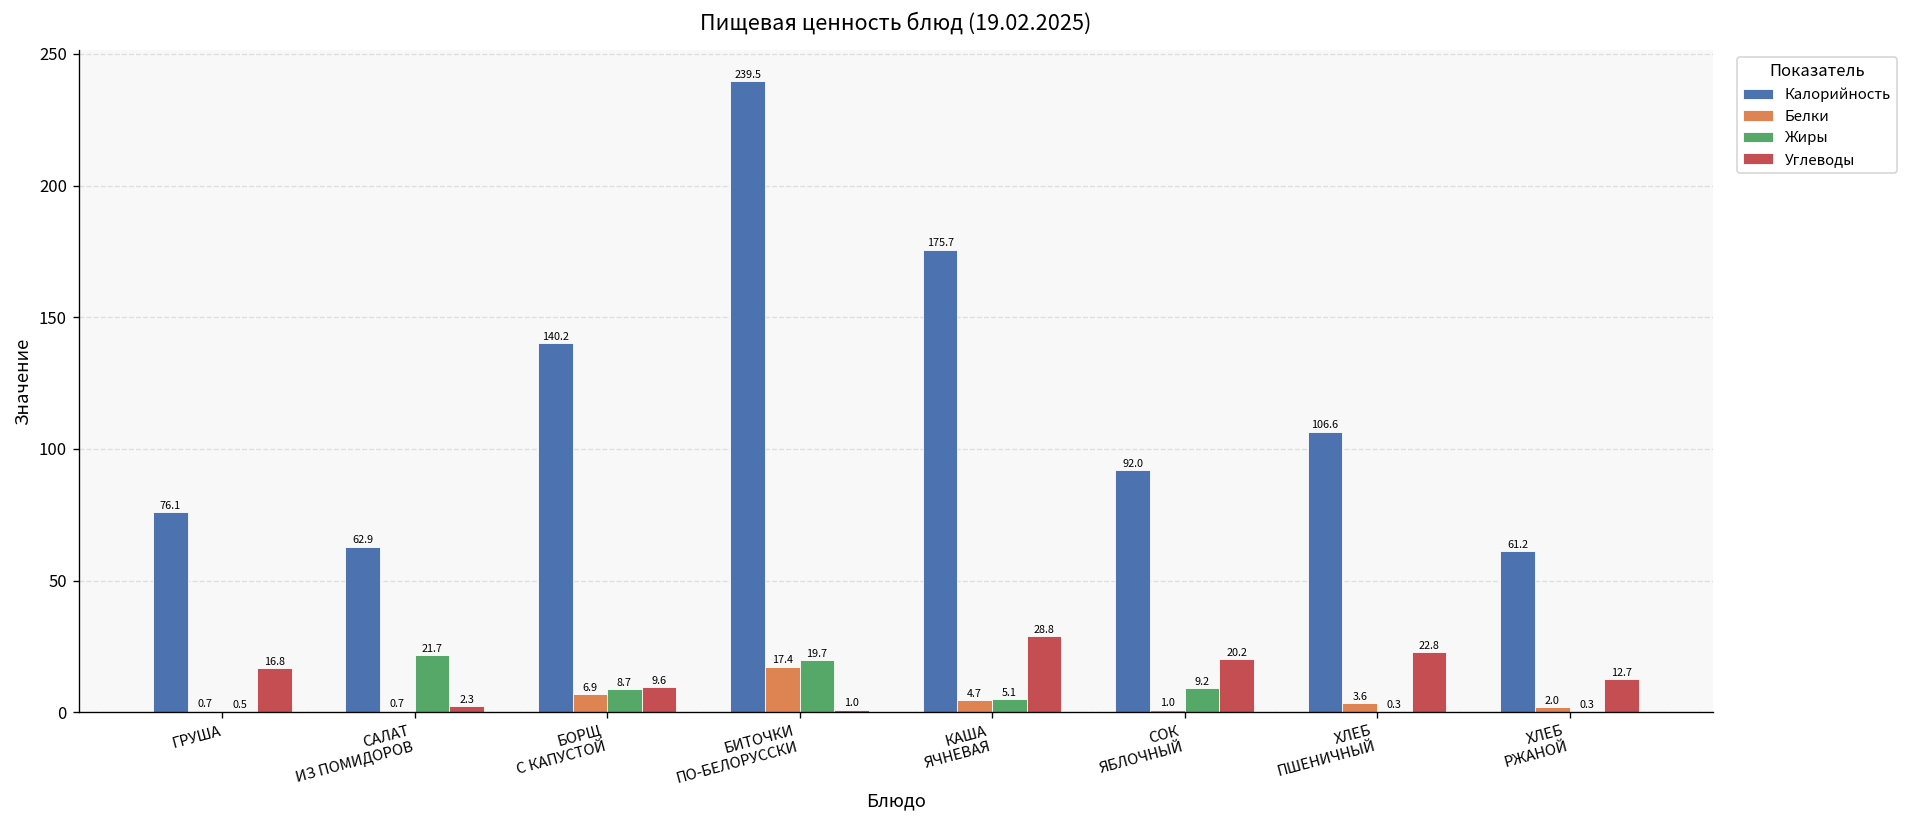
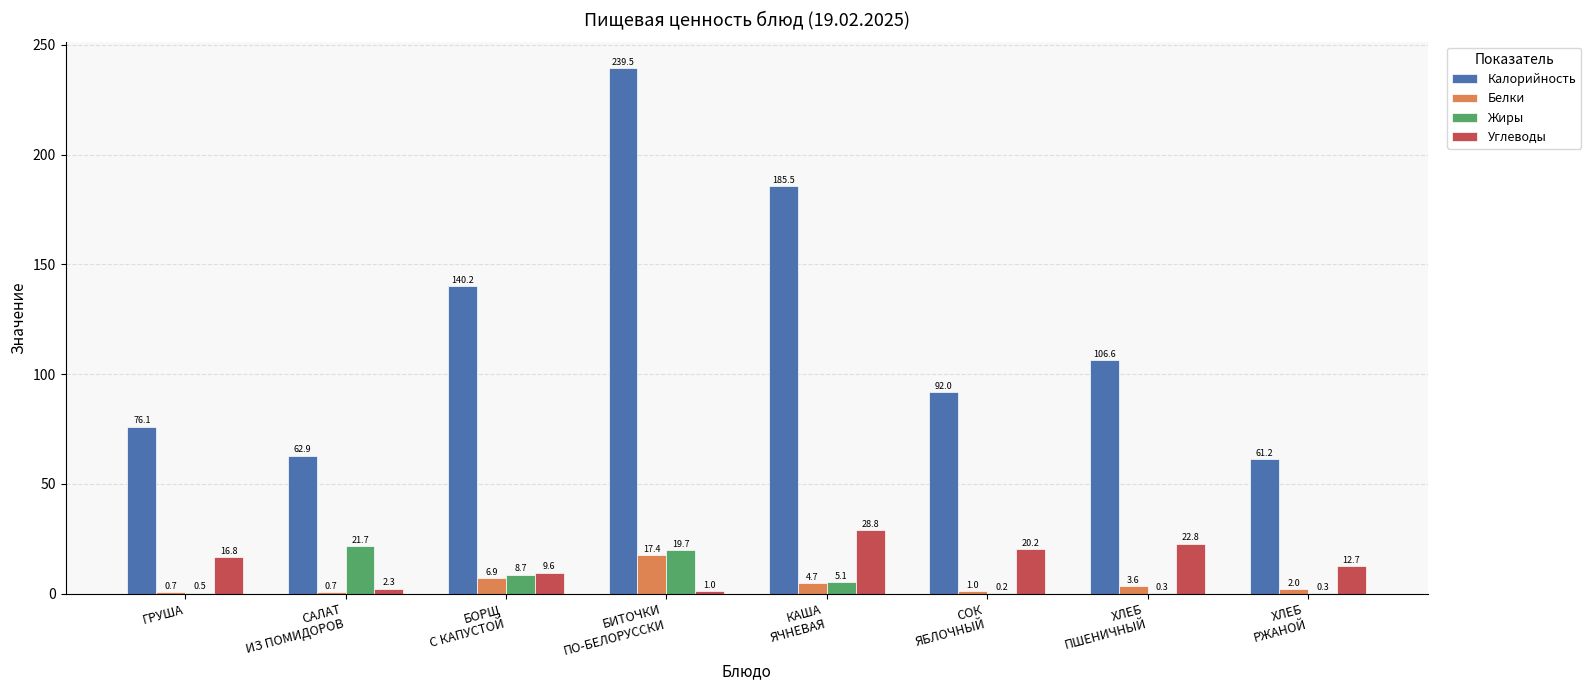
  {
    "Калорийность": {
      "ГРУША": 76.1,
      "САЛАТ ИЗ ПОМИДОРОВ": 62.9,
      "БОРЩ С КАПУСТОЙ": 140.2,
      "БИТОЧКИ ПО-БЕЛОРУССКИ": 239.5,
-     "КАША ЯЧНЕВАЯ": 175.7,
+     "КАША ЯЧНЕВАЯ": 185.5,
      "СОК ЯБЛОЧНЫЙ": 92.0,
      "ХЛЕБ ПШЕНИЧНЫЙ": 106.6,
      "ХЛЕБ РЖАНОЙ": 61.2
    },
    "Жиры": {
      "ГРУША": 0.5,
      "САЛАТ ИЗ ПОМИДОРОВ": 21.7,
      "БОРЩ С КАПУСТОЙ": 8.7,
      "БИТОЧКИ ПО-БЕЛОРУССКИ": 19.7,
      "КАША ЯЧНЕВАЯ": 5.1,
-     "СОК ЯБЛОЧНЫЙ": 9.2,
+     "СОК ЯБЛОЧНЫЙ": 0.2,
      "ХЛЕБ ПШЕНИЧНЫЙ": 0.3,
      "ХЛЕБ РЖАНОЙ": 0.3
    }
  }
